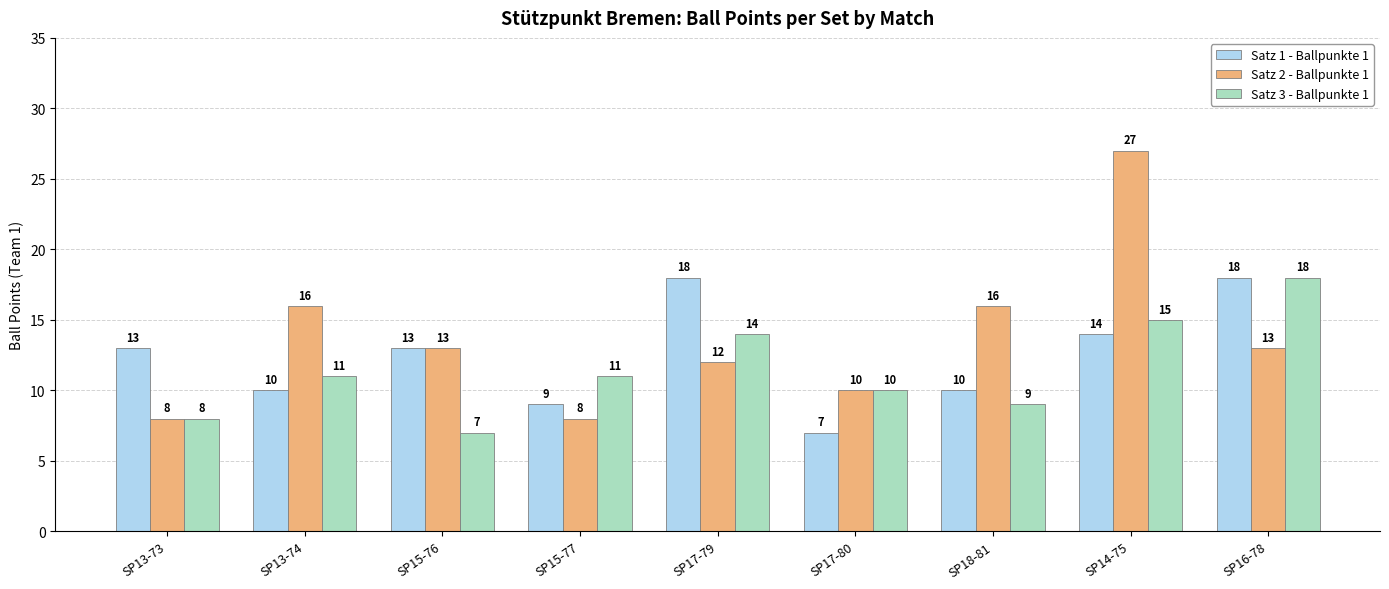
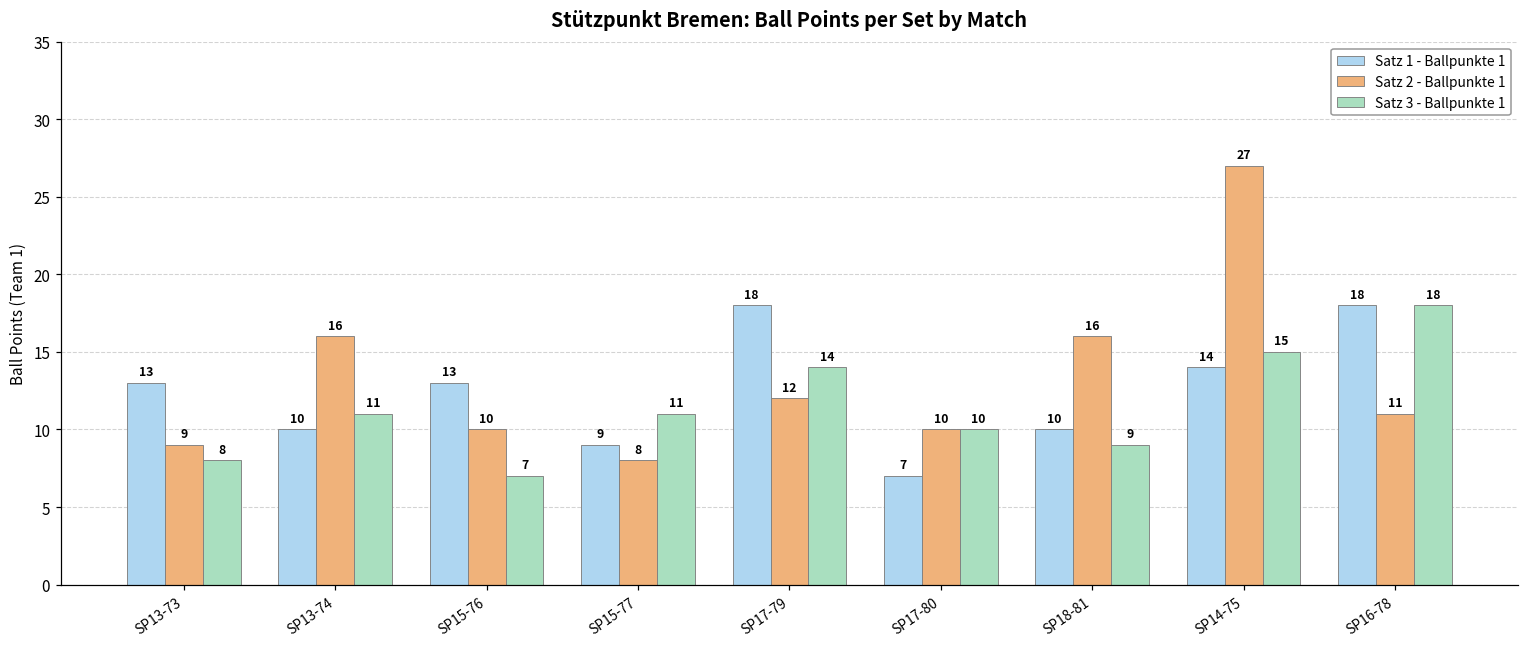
  {
    "Satz 2 - Ballpunkte 1": {
-     "SP13-73": 8,
+     "SP13-73": 9,
      "SP13-74": 16,
-     "SP15-76": 13,
+     "SP15-76": 10,
      "SP15-77": 8,
      "SP17-79": 12,
      "SP17-80": 10,
      "SP18-81": 16,
      "SP14-75": 27,
-     "SP16-78": 13
+     "SP16-78": 11
    }
  }
